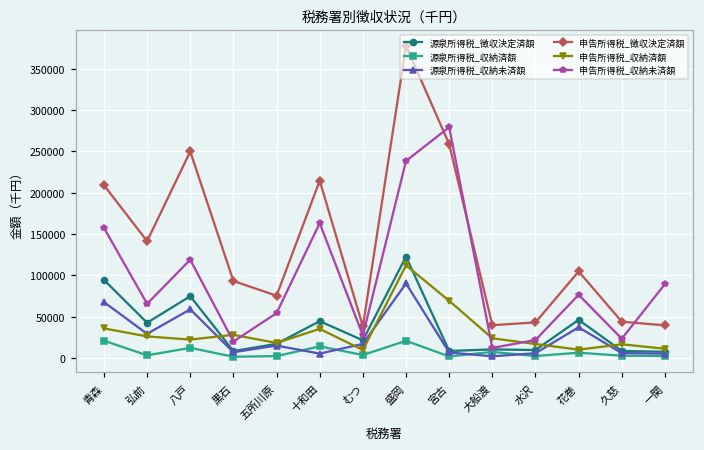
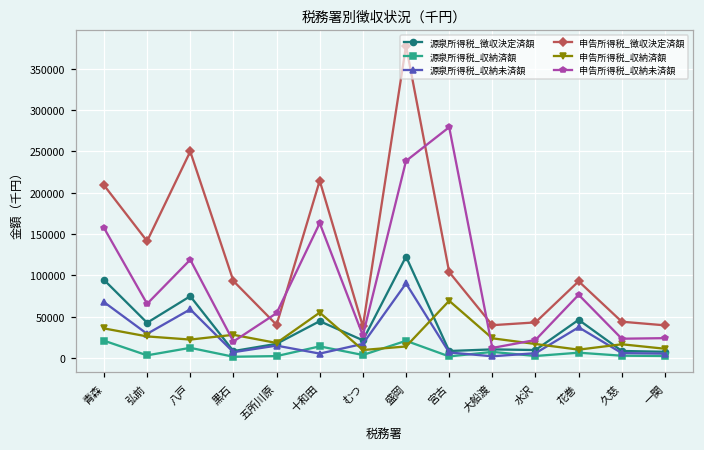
  {
    "源泉所得税_収納未済額": {
      "青森": 70000,
      "八戸": 60000,
      "十和田": 10000,
      "むつ": 20000,
      "盛岡": 90000,
      "大船渡": 0,
      "花巻": 40000
    },
    "申告所得税_徴収決定済額": {
      "青森": 210000,
      "弘前": 140000,
      "八戸": 250000,
      "黒石": 90000,
-     "五所川原": 80000,
+     "五所川原": 40000,
      "十和田": 210000,
      "むつ": 40000,
-     "宮古": 260000,
+     "宮古": 100000,
      "大船渡": 40000,
      "水沢": 40000,
-     "花巻": 100000,
+     "花巻": 90000,
      "久慈": 40000,
      "一関": 40000
    },
    "申告所得税_収納済額": {
      "青森": 40000,
      "八戸": 20000,
      "黒石": 30000,
-     "十和田": 40000,
+     "十和田": 50000,
      "むつ": 10000,
-     "盛岡": 110000,
+     "盛岡": 10000,
      "宮古": 70000,
      "大船渡": 20000,
      "水沢": 20000,
      "花巻": 10000,
      "久慈": 20000,
      "一関": 10000
    },
    "申告所得税_収納未済額": {
      "青森": 160000,
      "弘前": 70000,
      "八戸": 120000,
      "黒石": 20000,
      "五所川原": 50000,
      "十和田": 160000,
      "むつ": 30000,
      "盛岡": 240000,
      "宮古": 280000,
      "水沢": 20000,
      "花巻": 80000,
      "久慈": 20000,
-     "一関": 90000
+     "一関": 20000
    }
  }
